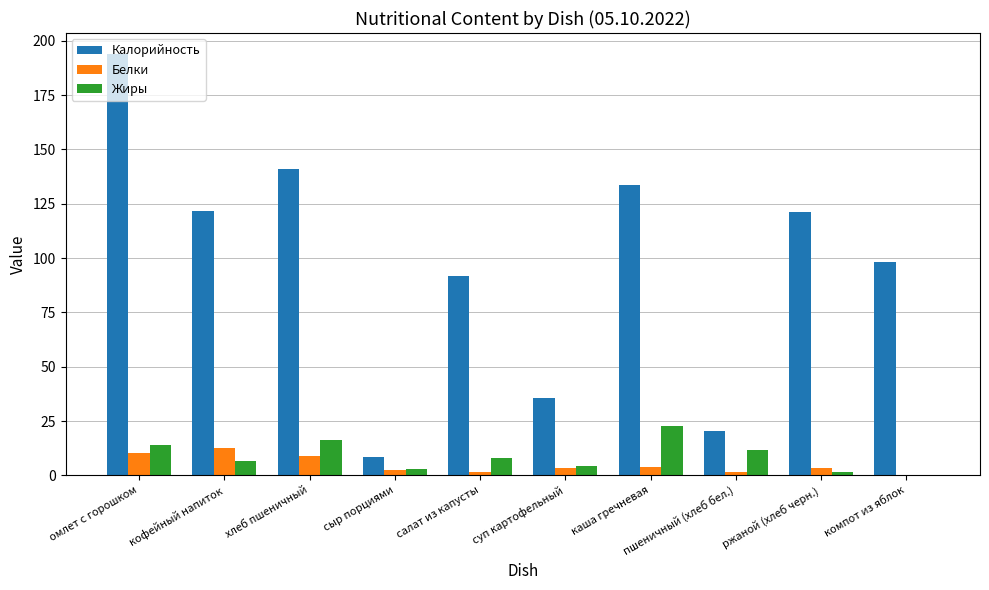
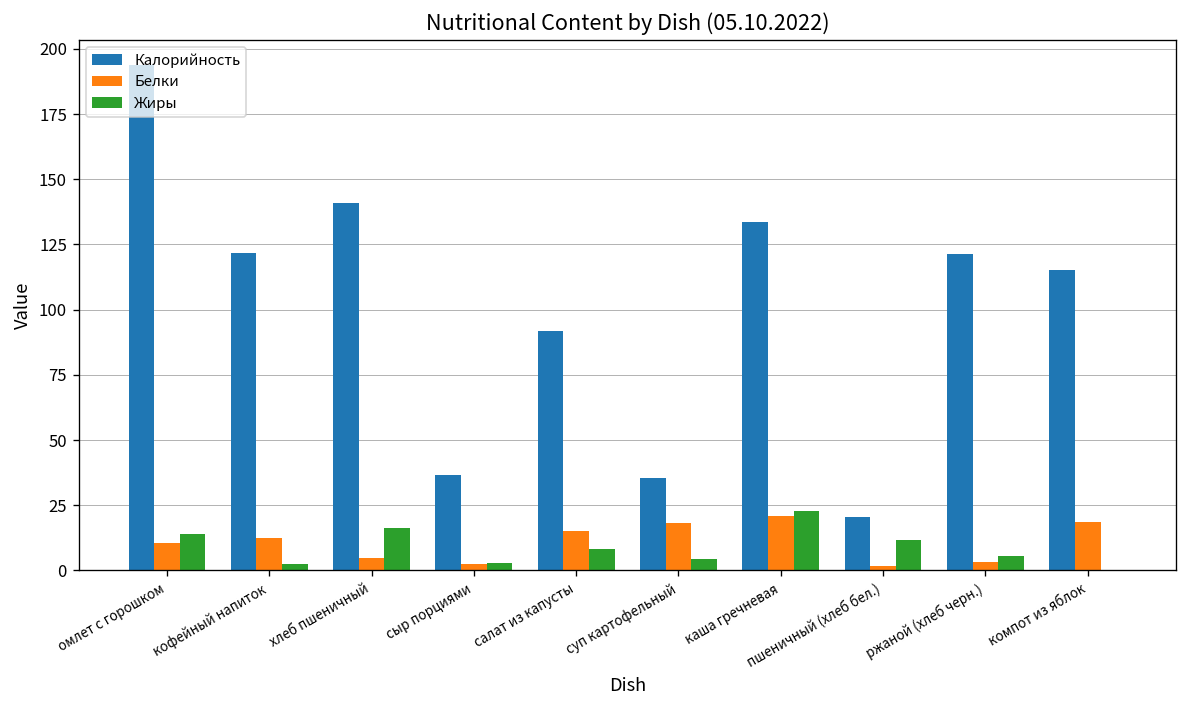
  {
    "Калорийность": {
      "кофейный напиток": 122,
      "хлеб пшеничный": 141,
-     "сыр порциями": 9,
+     "сыр порциями": 36,
      "салат из капусты": 92,
      "суп картофельный": 35,
      "каша гречневая": 134,
      "пшеничный (хлеб бел.)": 21,
      "ржаной (хлеб черн.)": 121,
-     "компот из яблок": 98
+     "компот из яблок": 115
    },
    "Белки": {
      "омлет с горошком": 10,
      "кофейный напиток": 12,
-     "хлеб пшеничный": 9,
+     "хлеб пшеничный": 5,
      "сыр порциями": 2,
-     "салат из капусты": 1,
-     "суп картофельный": 3,
-     "каша гречневая": 4,
+     "салат из капусты": 15,
+     "суп картофельный": 18,
+     "каша гречневая": 21,
      "пшеничный (хлеб бел.)": 2,
      "ржаной (хлеб черн.)": 3,
-     "компот из яблок": 0
+     "компот из яблок": 18
    },
    "Жиры": {
      "омлет с горошком": 14,
-     "кофейный напиток": 7,
+     "кофейный напиток": 3,
      "хлеб пшеничный": 16,
      "сыр порциями": 3,
      "салат из капусты": 8,
      "суп картофельный": 4,
      "каша гречневая": 23,
      "пшеничный (хлеб бел.)": 12,
-     "ржаной (хлеб черн.)": 1
+     "ржаной (хлеб черн.)": 6
    }
  }
